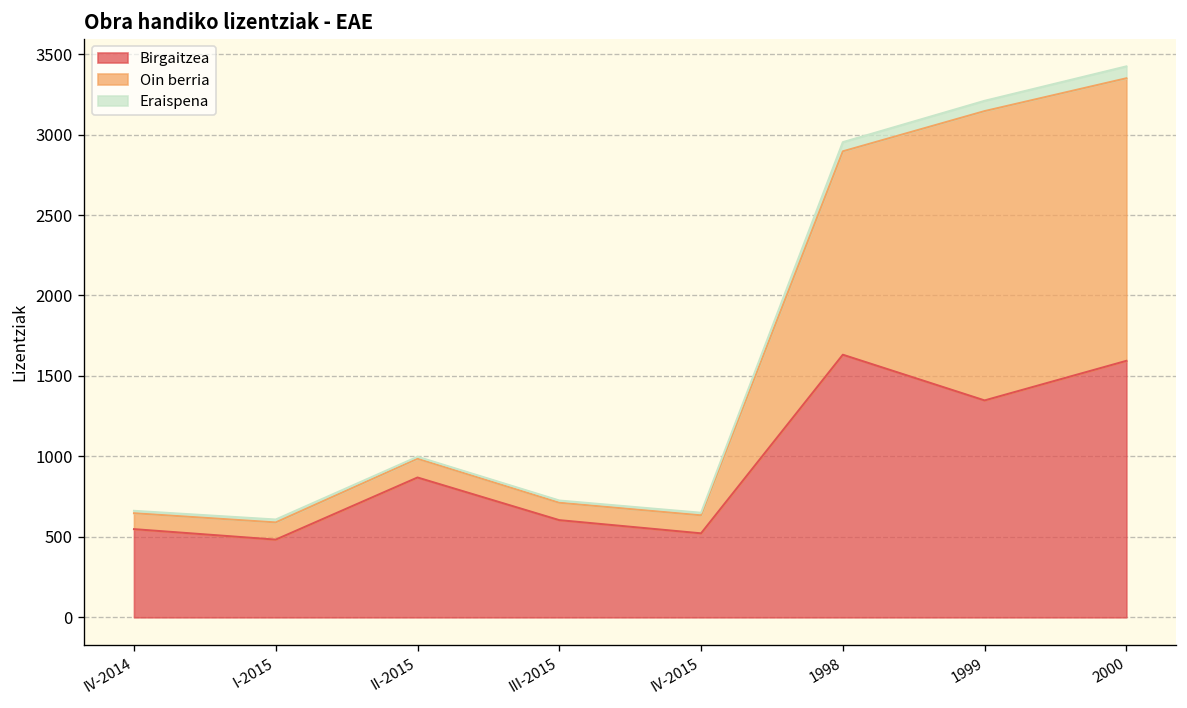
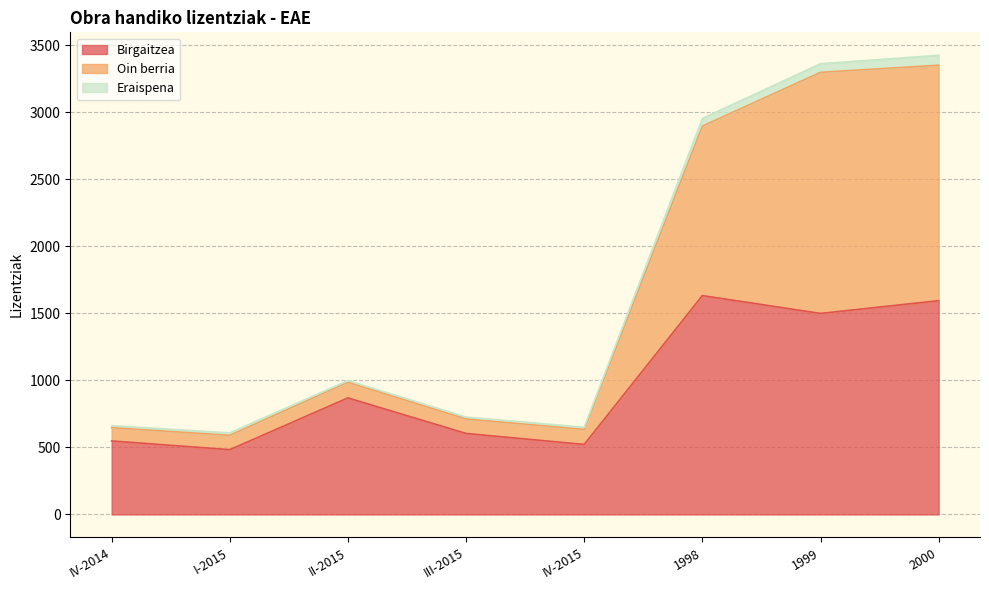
  {
    "Birgaitzea": {
      "IV-2014": 550,
      "I-2015": 480,
      "II-2015": 870,
      "III-2015": 600,
      "IV-2015": 520,
      "1998": 1630,
-     "1999": 1350,
+     "1999": 1500,
      "2000": 1590
    },
    "Oin berria": {
      "1998": 1260,
      "1999": 1800,
      "2000": 1760
    },
    "Eraispena": {
      "1998": 60,
      "1999": 60,
      "2000": 70
    }
  }
